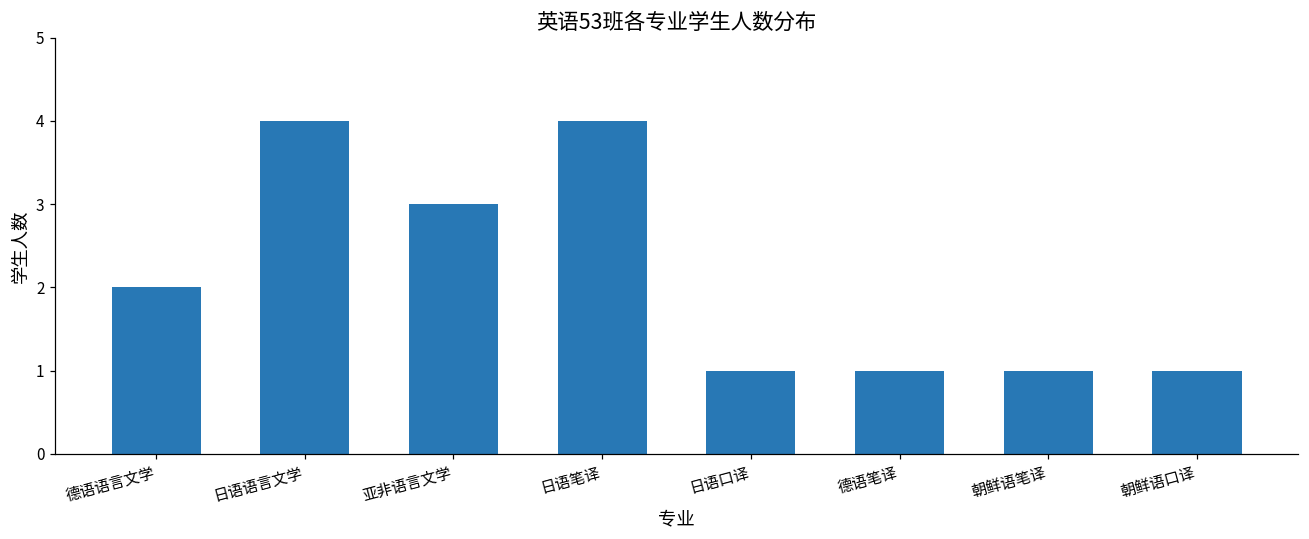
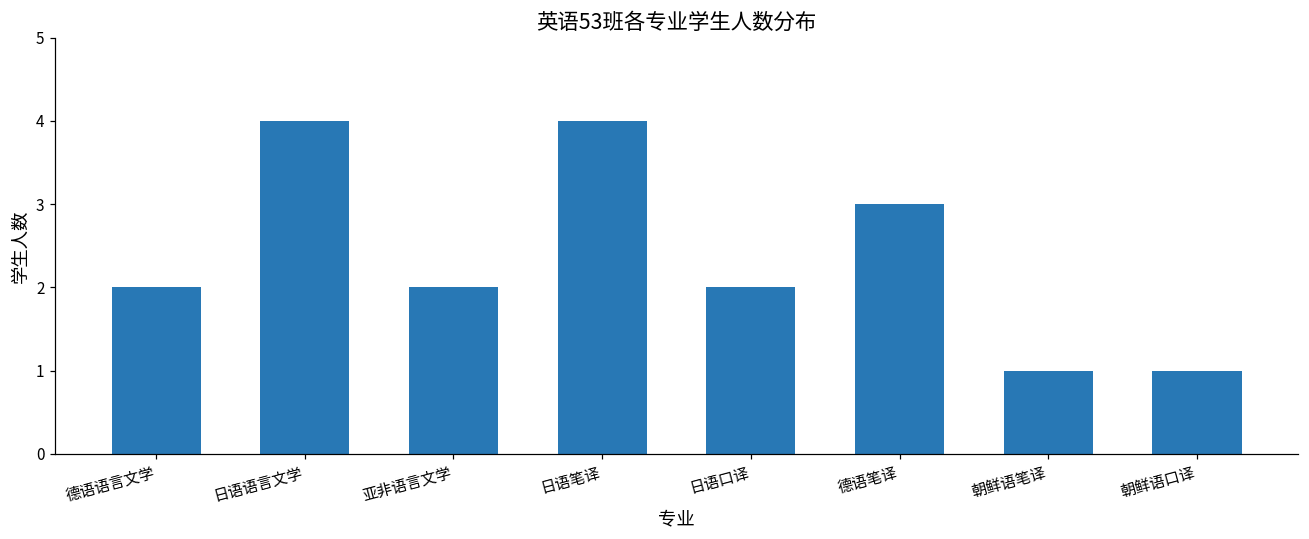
  {
    "德语语言文学": 2,
    "日语语言文学": 4,
-   "亚非语言文学": 3,
+   "亚非语言文学": 2,
    "日语笔译": 4,
-   "日语口译": 1,
-   "德语笔译": 1,
+   "日语口译": 2,
+   "德语笔译": 3,
    "朝鲜语笔译": 1,
    "朝鲜语口译": 1
  }
